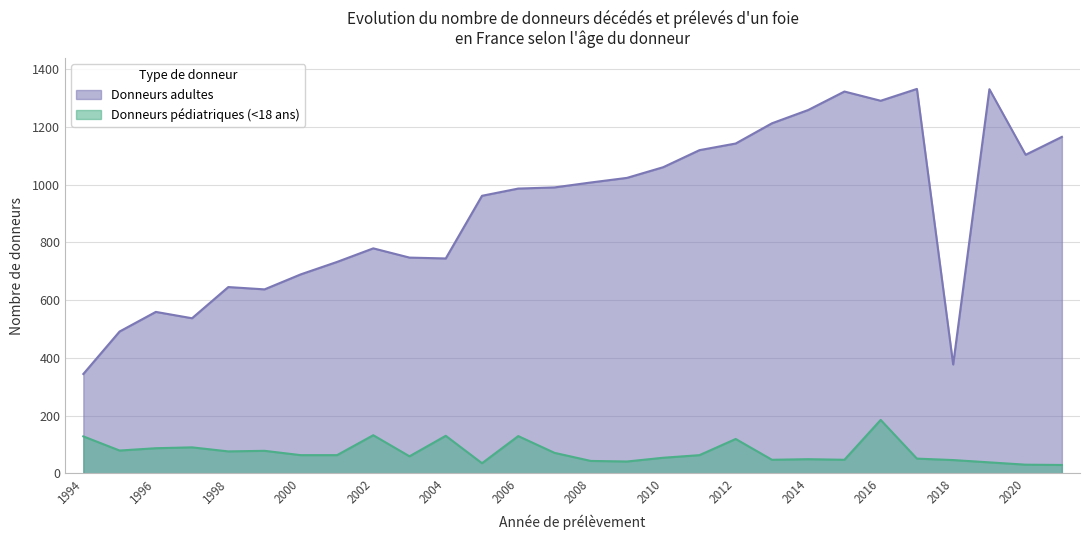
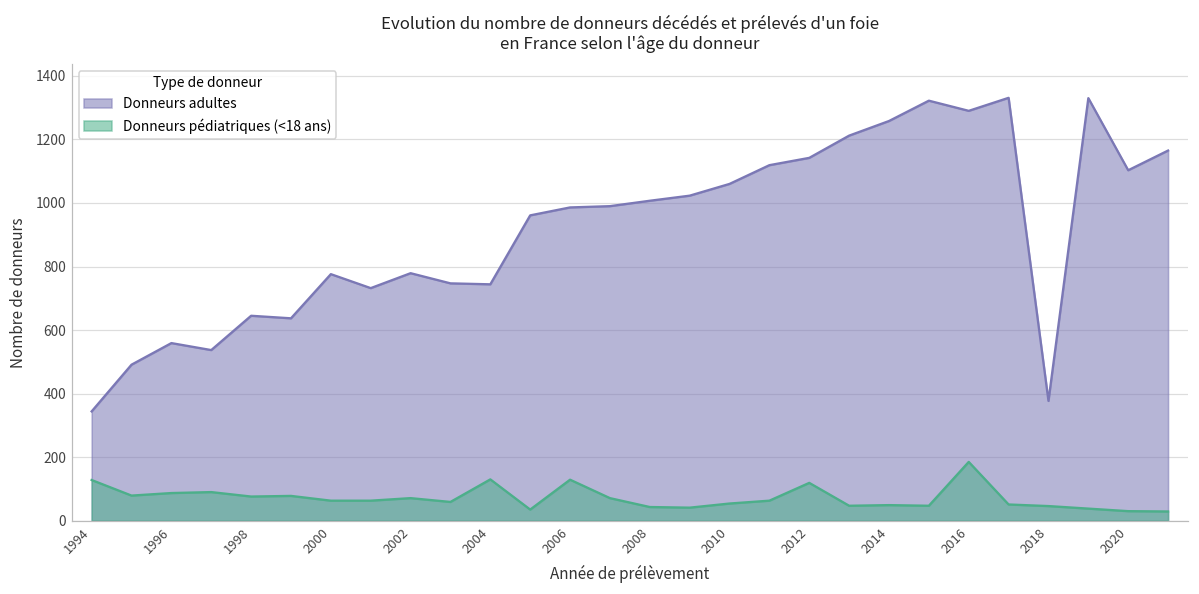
  {
    "Donneurs adultes": {
      "1994": 340,
      "1996": 560,
      "1998": 650,
-     "2000": 690,
+     "2000": 780,
      "2002": 780,
      "2004": 740,
      "2006": 990,
      "2008": 1010,
      "2010": 1060,
      "2012": 1140,
      "2014": 1260,
      "2016": 1290,
      "2018": 380,
      "2020": 1100
    },
    "Donneurs pédiatriques (<18 ans)": {
      "1994": 130,
      "1996": 90,
      "1998": 80,
      "2000": 60,
-     "2002": 130,
+     "2002": 70,
      "2004": 130,
      "2006": 130,
      "2008": 40,
      "2010": 50,
      "2012": 120,
      "2014": 50,
      "2016": 190,
      "2018": 50,
      "2020": 30
    }
  }
